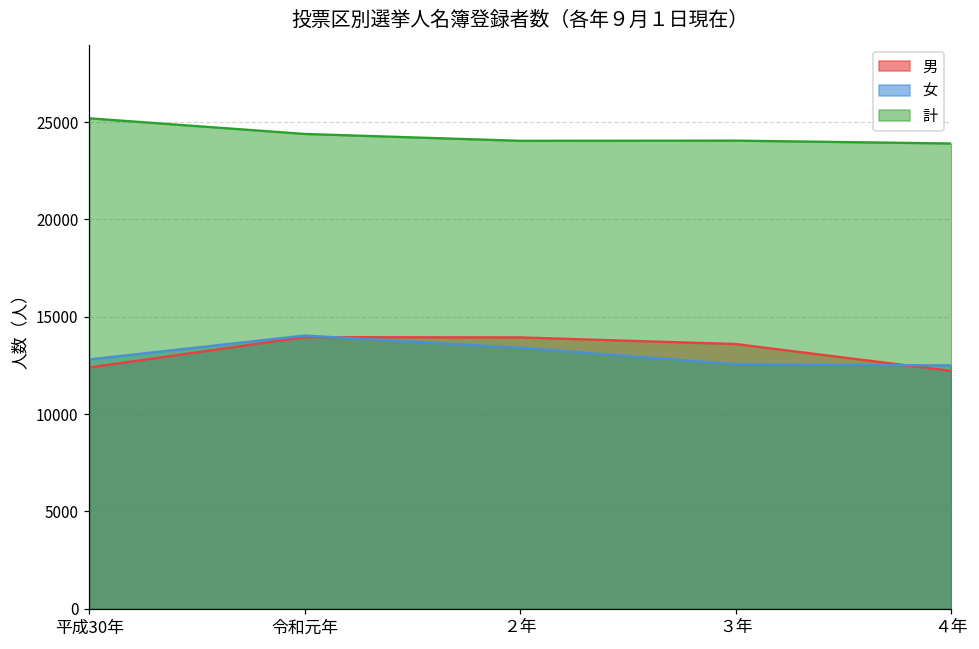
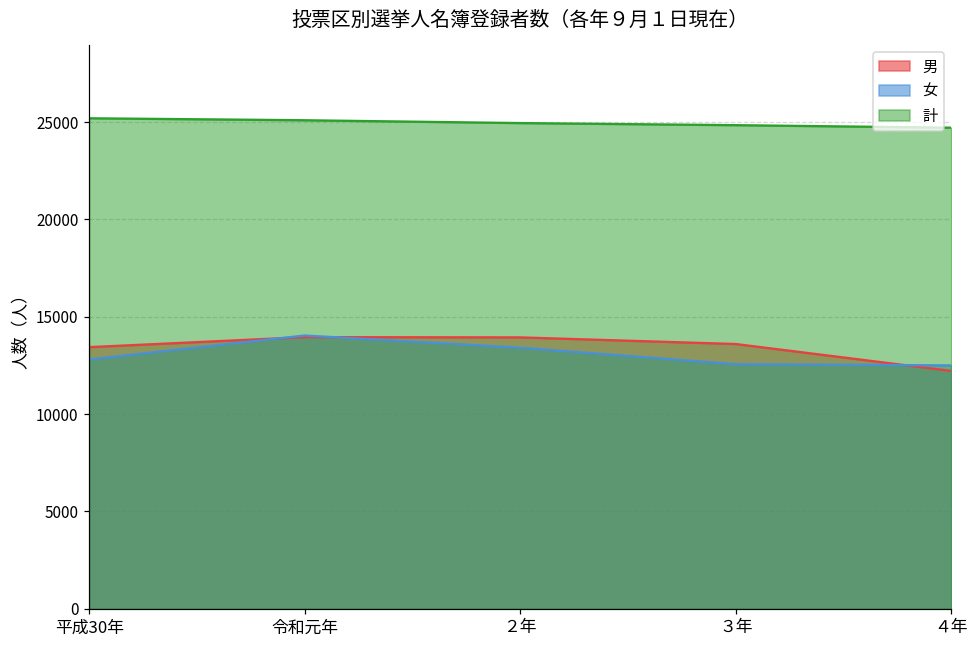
  {
    "男": {
-     "平成30年": 12400,
+     "平成30年": 13400,
      "２年": 13900,
      "３年": 13600,
      "４年": 12200
    },
    "女": {
      "平成30年": 12800,
      "２年": 13400,
      "３年": 12600,
      "４年": 12500
    },
    "計": {
      "平成30年": 25200,
-     "令和元年": 24400,
-     "２年": 24000,
-     "３年": 24100,
-     "４年": 23900
+     "令和元年": 25100,
+     "２年": 25000,
+     "３年": 24800,
+     "４年": 24700
    }
  }
